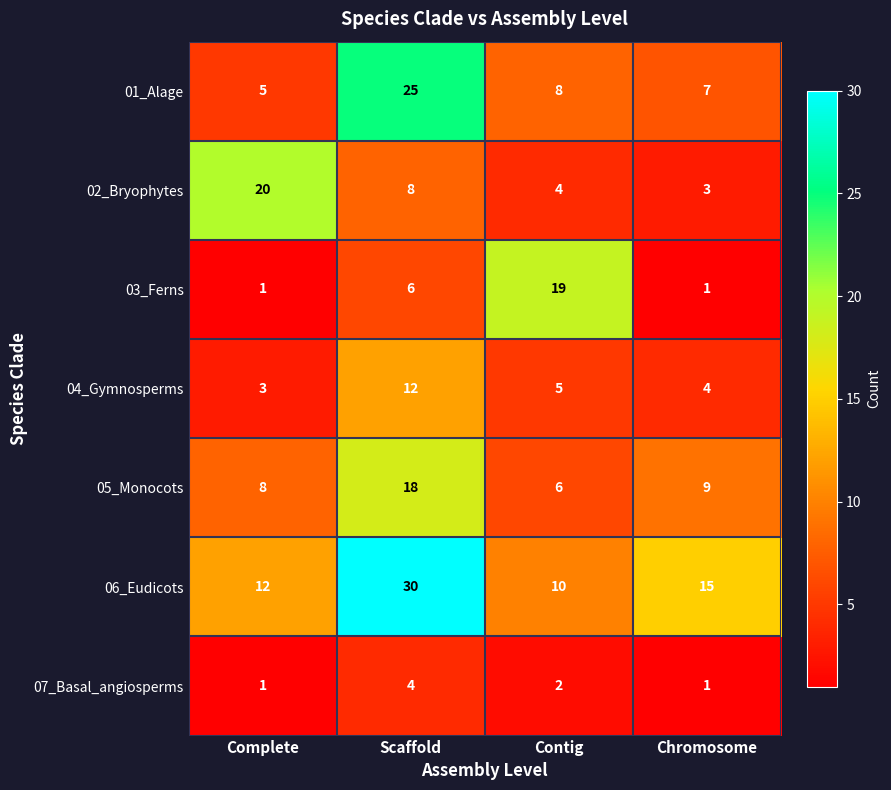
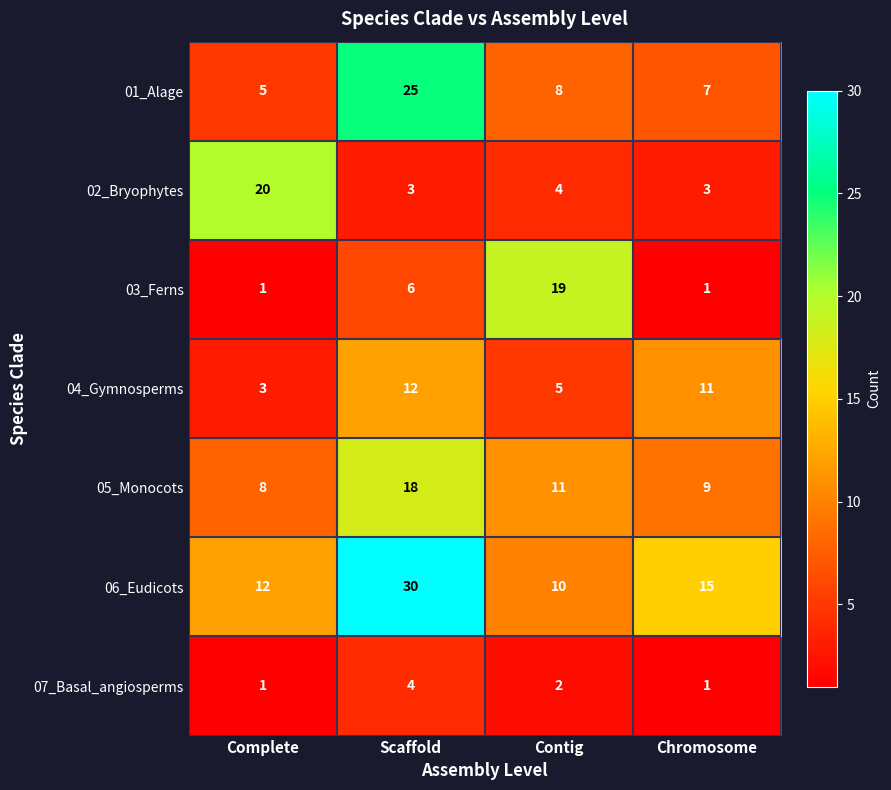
  {
    "01_Alage": {
      "Complete": 5,
      "Scaffold": 25,
      "Contig": 8,
      "Chromosome": 7
    },
    "02_Bryophytes": {
      "Complete": 20,
-     "Scaffold": 8,
+     "Scaffold": 3,
      "Contig": 4,
      "Chromosome": 3
    },
    "03_Ferns": {
      "Complete": 1,
      "Scaffold": 6,
      "Contig": 19,
      "Chromosome": 1
    },
    "04_Gymnosperms": {
      "Complete": 3,
      "Scaffold": 12,
      "Contig": 5,
-     "Chromosome": 4
+     "Chromosome": 11
    },
    "05_Monocots": {
      "Complete": 8,
      "Scaffold": 18,
-     "Contig": 6,
+     "Contig": 11,
      "Chromosome": 9
    },
    "06_Eudicots": {
      "Complete": 12,
      "Scaffold": 30,
      "Contig": 10,
      "Chromosome": 15
    },
    "07_Basal_angiosperms": {
      "Complete": 1,
      "Scaffold": 4,
      "Contig": 2,
      "Chromosome": 1
    }
  }
